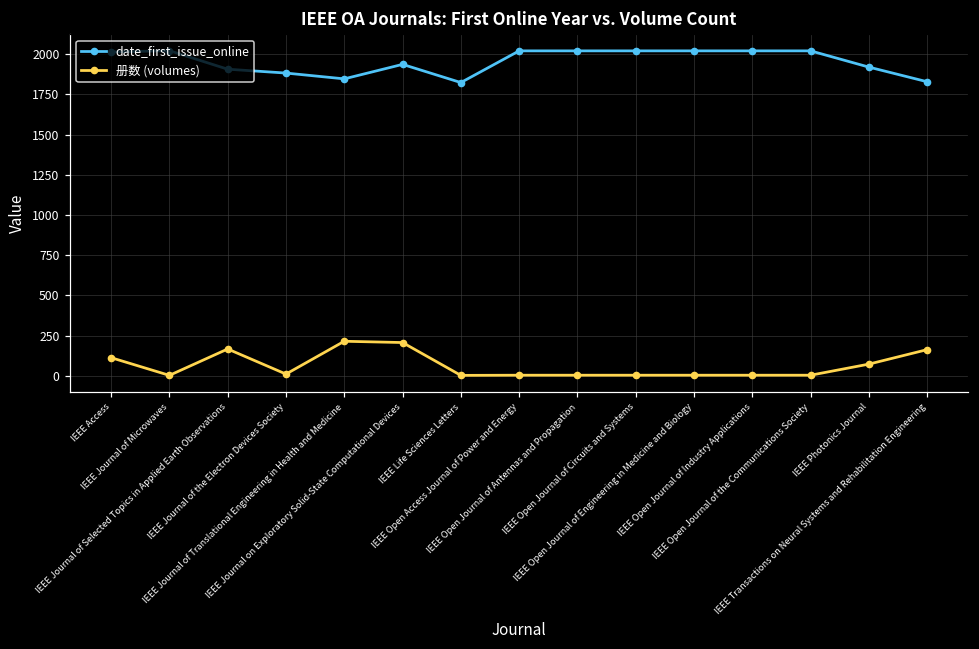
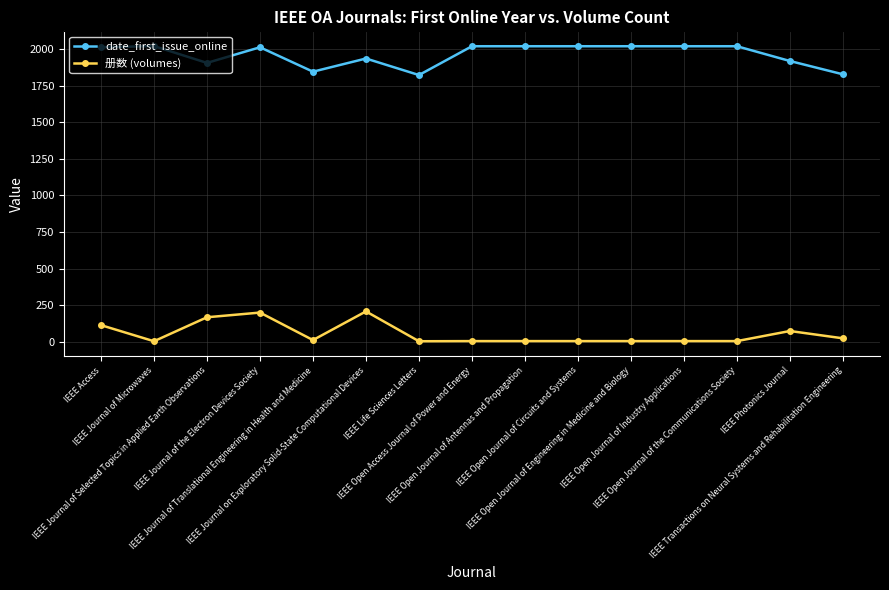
  {
    "date_first_issue_online": {
-     "IEEE Journal of the Electron Devices Society": 1880,
+     "IEEE Journal of the Electron Devices Society": 2010,
      "IEEE Journal of Translational Engineering in Health and Medicine": 1850,
      "IEEE Journal on Exploratory Solid-State Computational Devices": 1940,
      "IEEE Life Sciences Letters": 1820,
      "IEEE Open Access Journal of Power and Energy": 2020,
      "IEEE Open Journal of Antennas and Propagation": 2020,
      "IEEE Open Journal of Circuits and Systems": 2020,
      "IEEE Open Journal of Engineering in Medicine and Biology": 2020,
      "IEEE Open Journal of Industry Applications": 2020,
      "IEEE Open Journal of the Communications Society": 2020,
      "IEEE Photonics Journal": 1920,
      "IEEE Transactions on Neural Systems and Rehabilitation Engineering": 1830
    },
    "册数 (volumes)": {
      "IEEE Access": 110,
      "IEEE Journal of Microwaves": 0,
      "IEEE Journal of Selected Topics in Applied Earth Observations": 170,
-     "IEEE Journal of the Electron Devices Society": 10,
-     "IEEE Journal of Translational Engineering in Health and Medicine": 220,
+     "IEEE Journal of the Electron Devices Society": 200,
+     "IEEE Journal of Translational Engineering in Health and Medicine": 10,
      "IEEE Journal on Exploratory Solid-State Computational Devices": 210,
      "IEEE Life Sciences Letters": 0,
      "IEEE Open Access Journal of Power and Energy": 0,
      "IEEE Open Journal of Antennas and Propagation": 0,
      "IEEE Open Journal of Circuits and Systems": 0,
      "IEEE Open Journal of Engineering in Medicine and Biology": 0,
      "IEEE Open Journal of Industry Applications": 0,
      "IEEE Open Journal of the Communications Society": 0,
      "IEEE Photonics Journal": 70,
-     "IEEE Transactions on Neural Systems and Rehabilitation Engineering": 160
+     "IEEE Transactions on Neural Systems and Rehabilitation Engineering": 20
    }
  }
